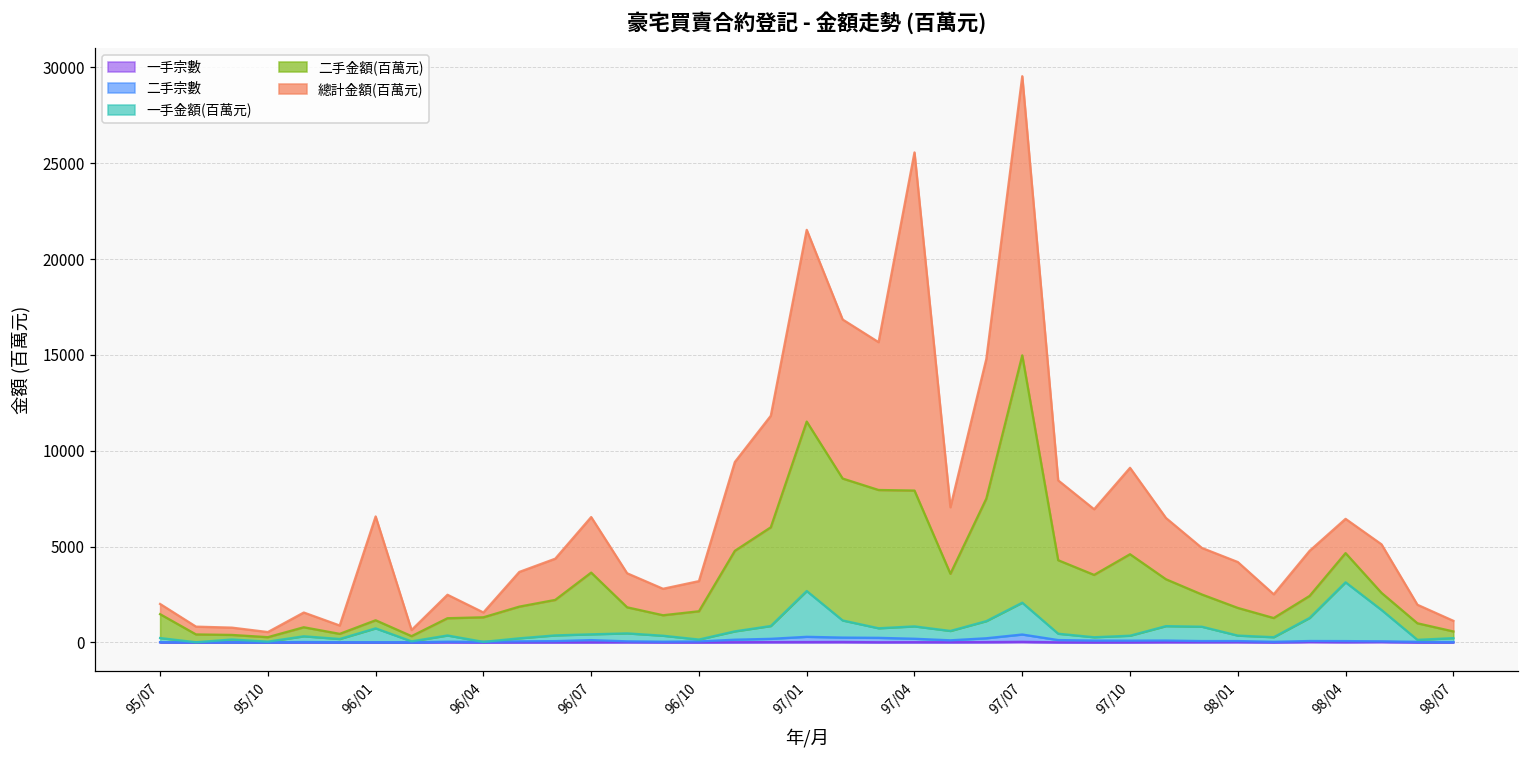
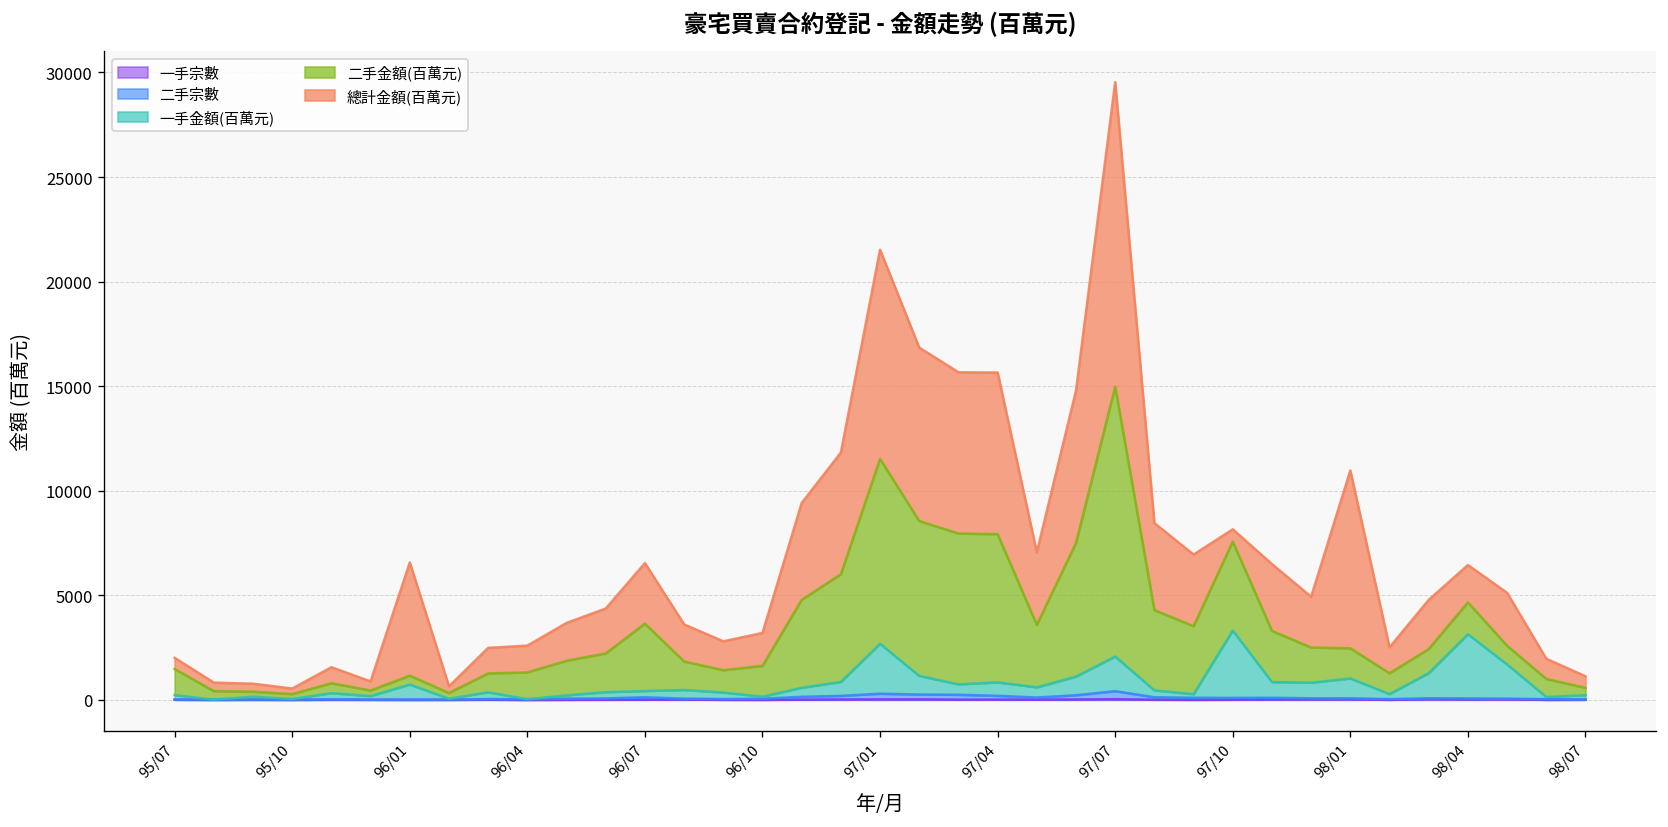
  {
    "一手宗數": {
      "97/01": 0,
      "97/04": 0,
      "97/07": 0
    },
    "二手宗數": {
      "97/01": 300,
      "97/04": 200,
      "97/07": 400
    },
    "一手金額(百萬元)": {
      "95/07": 200,
      "96/01": 700,
      "96/07": 300,
      "97/01": 2400,
      "97/04": 600,
      "97/07": 1700,
-     "97/10": 300,
-     "98/01": 300,
+     "97/10": 3200,
+     "98/01": 900,
      "98/04": 3100,
      "98/07": 200
    },
    "二手金額(百萬元)": {
      "95/07": 1200,
      "95/10": 200,
      "96/01": 400,
      "96/04": 1300,
      "96/07": 3200,
      "96/10": 1500,
      "97/01": 8800,
      "97/04": 7100,
      "97/07": 12900,
      "97/10": 4200,
      "98/01": 1400,
      "98/04": 1500,
      "98/07": 300
    },
    "總計金額(百萬元)": {
      "95/07": 500,
      "95/10": 300,
      "96/01": 5400,
-     "96/04": 300,
+     "96/04": 1300,
      "96/07": 2900,
      "96/10": 1600,
      "97/01": 10000,
-     "97/04": 17600,
+     "97/04": 7700,
      "97/07": 14600,
-     "97/10": 4500,
-     "98/01": 2400,
+     "97/10": 600,
+     "98/01": 8500,
      "98/04": 1800,
      "98/07": 600
    }
  }
